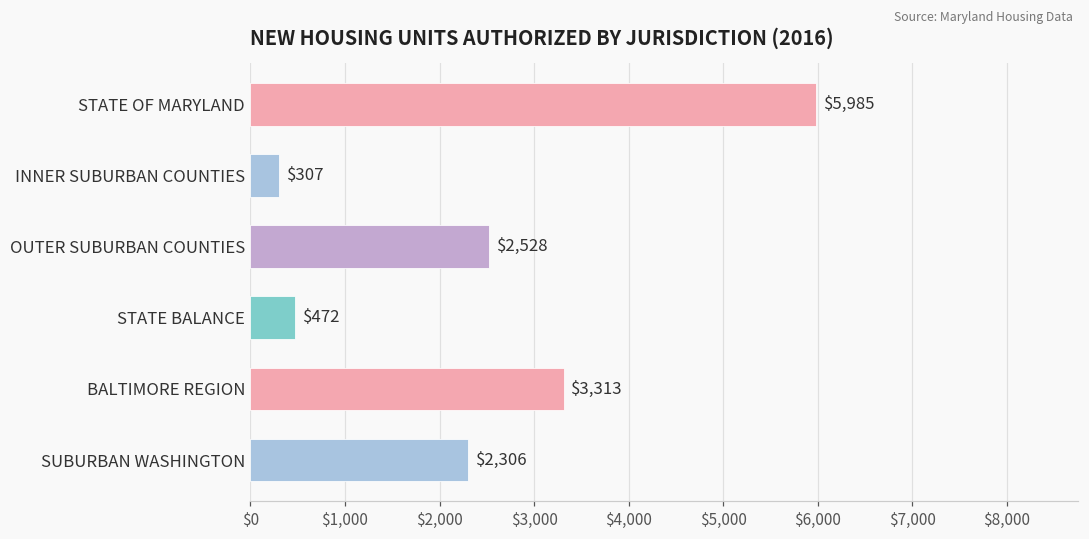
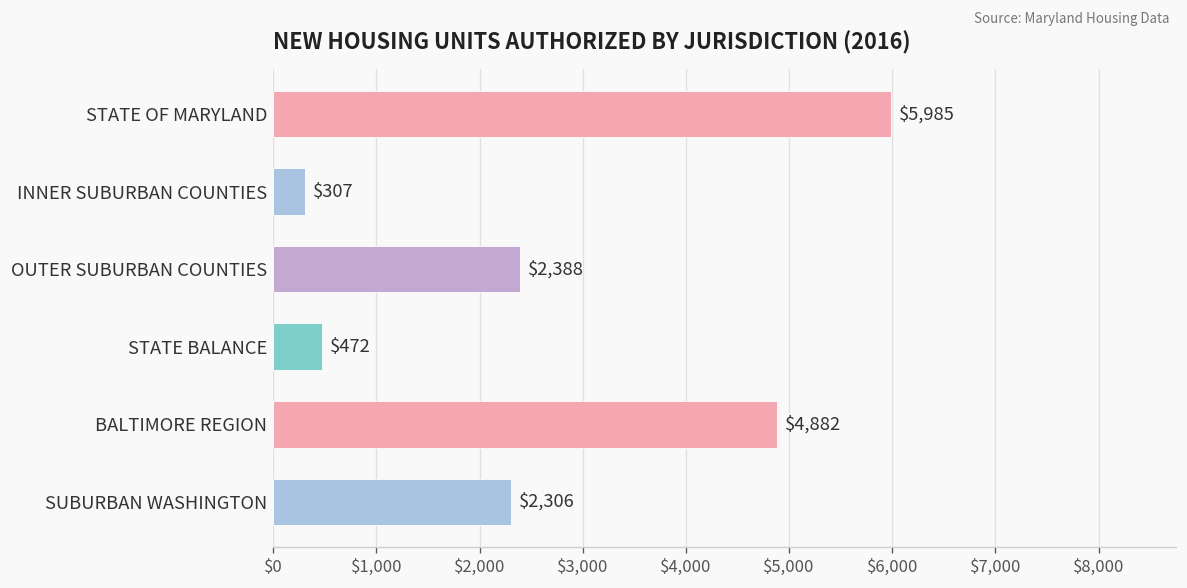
  {
    "STATE OF MARYLAND": "$5,985",
    "INNER SUBURBAN COUNTIES": "$307",
-   "OUTER SUBURBAN COUNTIES": "$2,528",
+   "OUTER SUBURBAN COUNTIES": "$2,388",
    "STATE BALANCE": "$472",
-   "BALTIMORE REGION": "$3,313",
+   "BALTIMORE REGION": "$4,882",
    "SUBURBAN WASHINGTON": "$2,306"
  }
